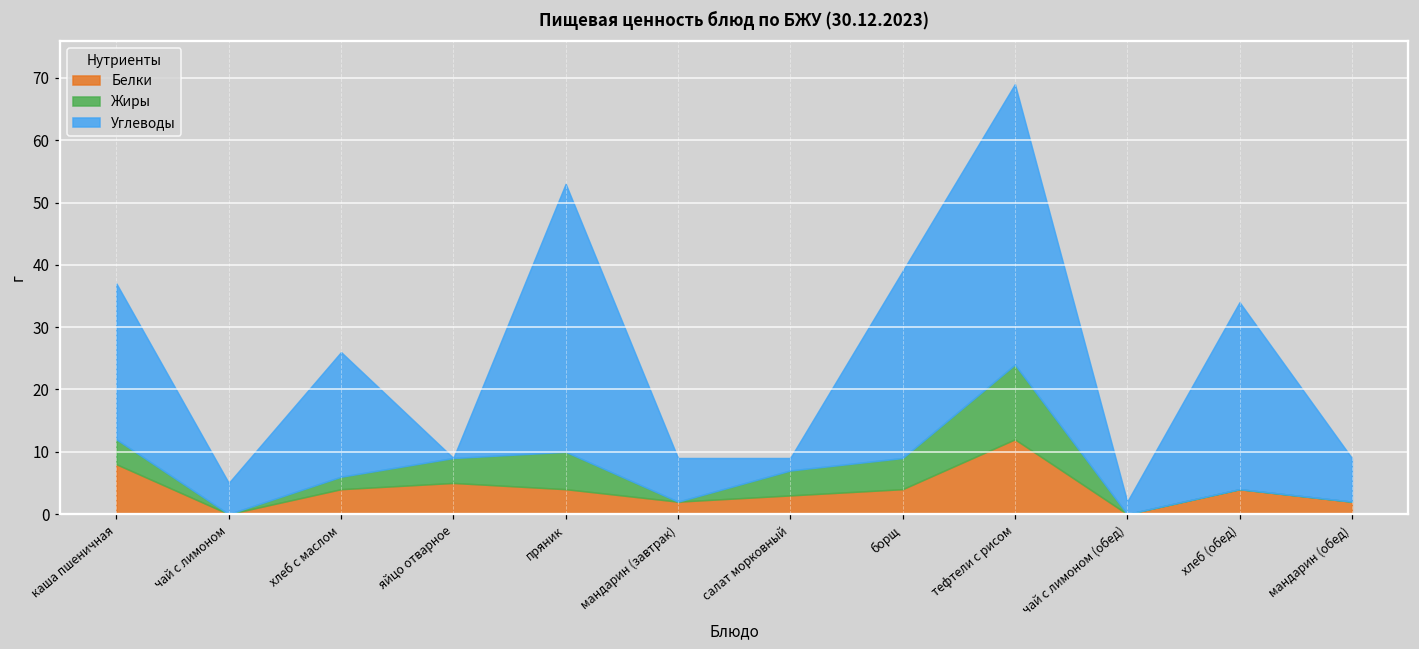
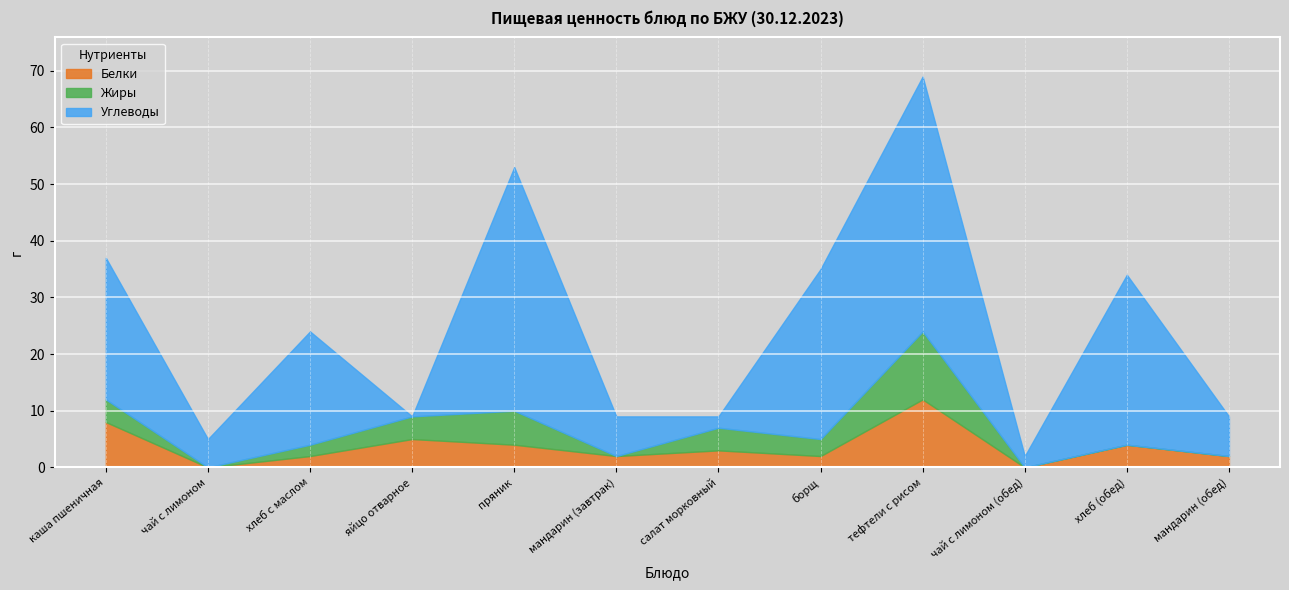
  {
    "Белки": {
      "каша пшеничная": 8,
-     "хлеб с маслом": 4,
+     "хлеб с маслом": 2,
      "яйцо отварное": 5,
      "пряник": 4,
      "салат морковный": 3,
-     "борщ": 4,
+     "борщ": 2,
      "тефтели с рисом": 12
    },
    "Жиры": {
      "каша пшеничная": 4,
      "хлеб с маслом": 2,
      "пряник": 6,
      "салат морковный": 4,
-     "борщ": 5,
+     "борщ": 3,
      "тефтели с рисом": 12
    },
    "Углеводы": {
      "каша пшеничная": 25,
      "чай с лимоном": 5,
      "хлеб с маслом": 20,
      "пряник": 43,
      "мандарин (завтрак)": 7,
      "салат морковный": 2,
      "борщ": 30,
      "тефтели с рисом": 45,
      "чай с лимоном (обед)": 2,
      "хлеб (обед)": 30,
      "мандарин (обед)": 7
    }
  }
